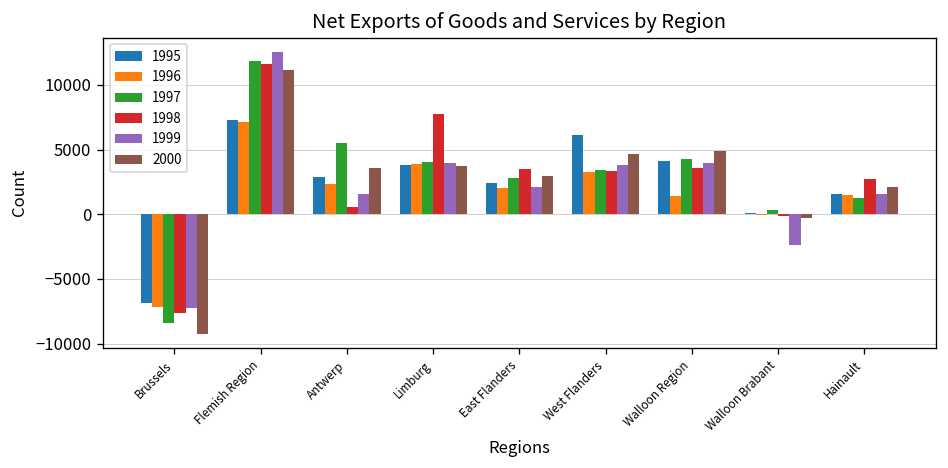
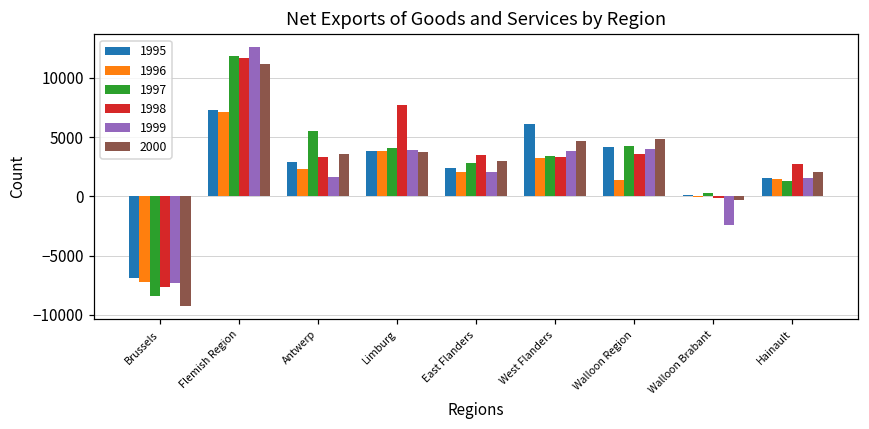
  {
    "1995": {
      "Brussels": -6800,
      "Flemish Region": 7300,
      "Antwerp": 2900,
      "Limburg": 3800,
      "East Flanders": 2400,
      "West Flanders": 6100,
      "Walloon Region": 4200,
      "Hainault": 1600
    },
    "1996": {
      "Brussels": -7200,
      "Flemish Region": 7100,
      "Antwerp": 2300,
      "Limburg": 3900,
      "East Flanders": 2000,
      "West Flanders": 3200,
      "Walloon Region": 1400,
      "Hainault": 1500
    },
    "1997": {
      "Brussels": -8400,
      "Flemish Region": 11900,
      "Antwerp": 5500,
      "Limburg": 4000,
      "East Flanders": 2800,
      "West Flanders": 3400,
      "Walloon Region": 4300,
      "Walloon Brabant": 300,
      "Hainault": 1300
    },
    "1998": {
      "Brussels": -7600,
      "Flemish Region": 11600,
-     "Antwerp": 600,
+     "Antwerp": 3300,
      "Limburg": 7800,
      "East Flanders": 3500,
      "West Flanders": 3400,
      "Walloon Region": 3600,
      "Hainault": 2700
    },
    "1999": {
      "Brussels": -7300,
      "Flemish Region": 12600,
      "Antwerp": 1600,
      "Limburg": 3900,
      "East Flanders": 2100,
      "West Flanders": 3800,
      "Walloon Region": 4000,
      "Walloon Brabant": -2400,
      "Hainault": 1500
    },
    "2000": {
      "Brussels": -9200,
      "Flemish Region": 11100,
      "Antwerp": 3500,
      "Limburg": 3800,
      "East Flanders": 3000,
      "West Flanders": 4600,
      "Walloon Region": 4900,
      "Walloon Brabant": -300,
      "Hainault": 2100
    }
  }
